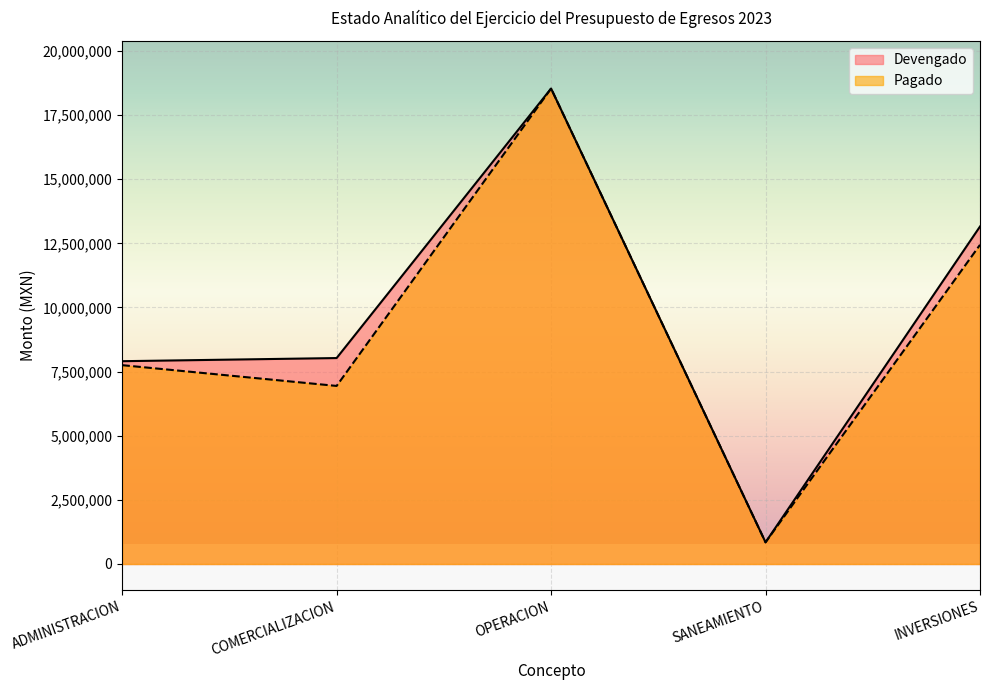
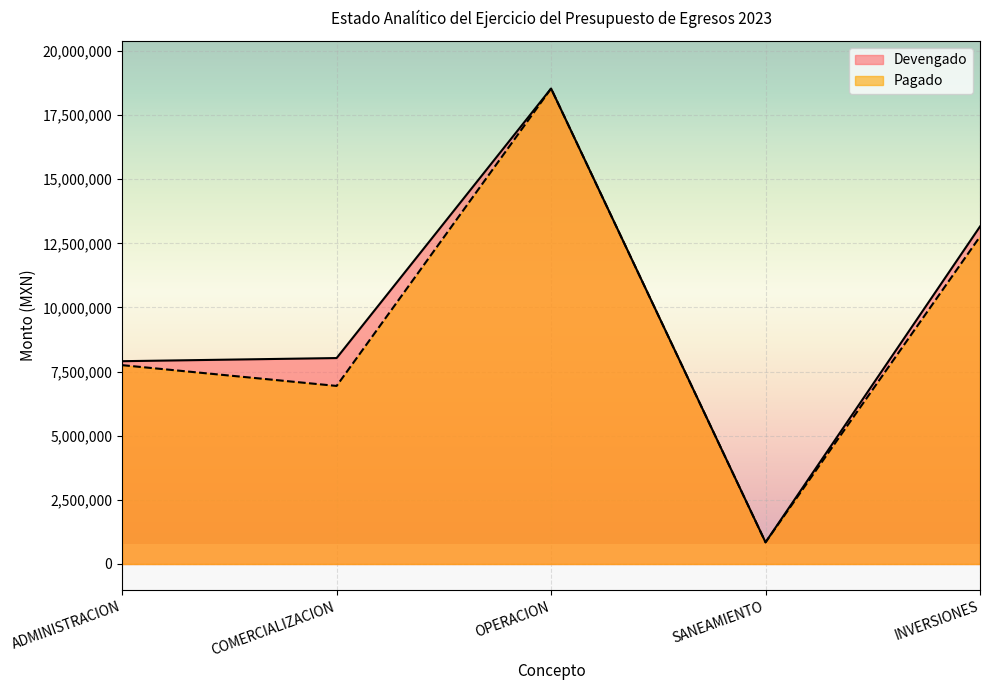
  {
    "Devengado": {
      "ADMINISTRACION": "7,900,000",
      "COMERCIALIZACION": "8,000,000",
      "INVERSIONES": "13,200,000"
    },
    "Pagado": {
      "ADMINISTRACION": "7,800,000",
      "COMERCIALIZACION": "6,900,000",
-     "INVERSIONES": "12,400,000"
+     "INVERSIONES": "12,800,000"
    }
  }
